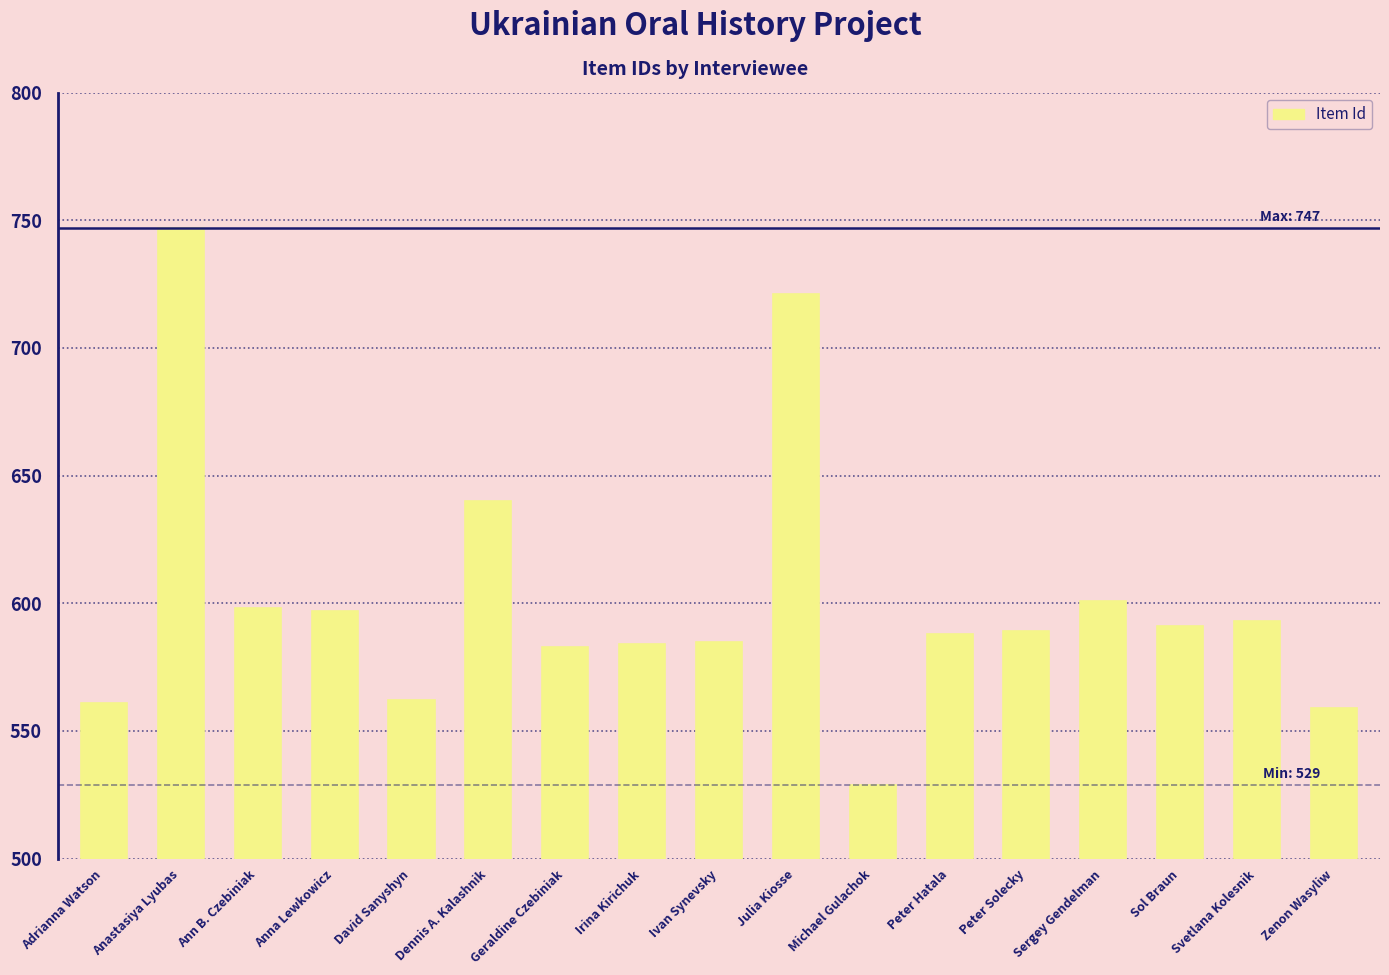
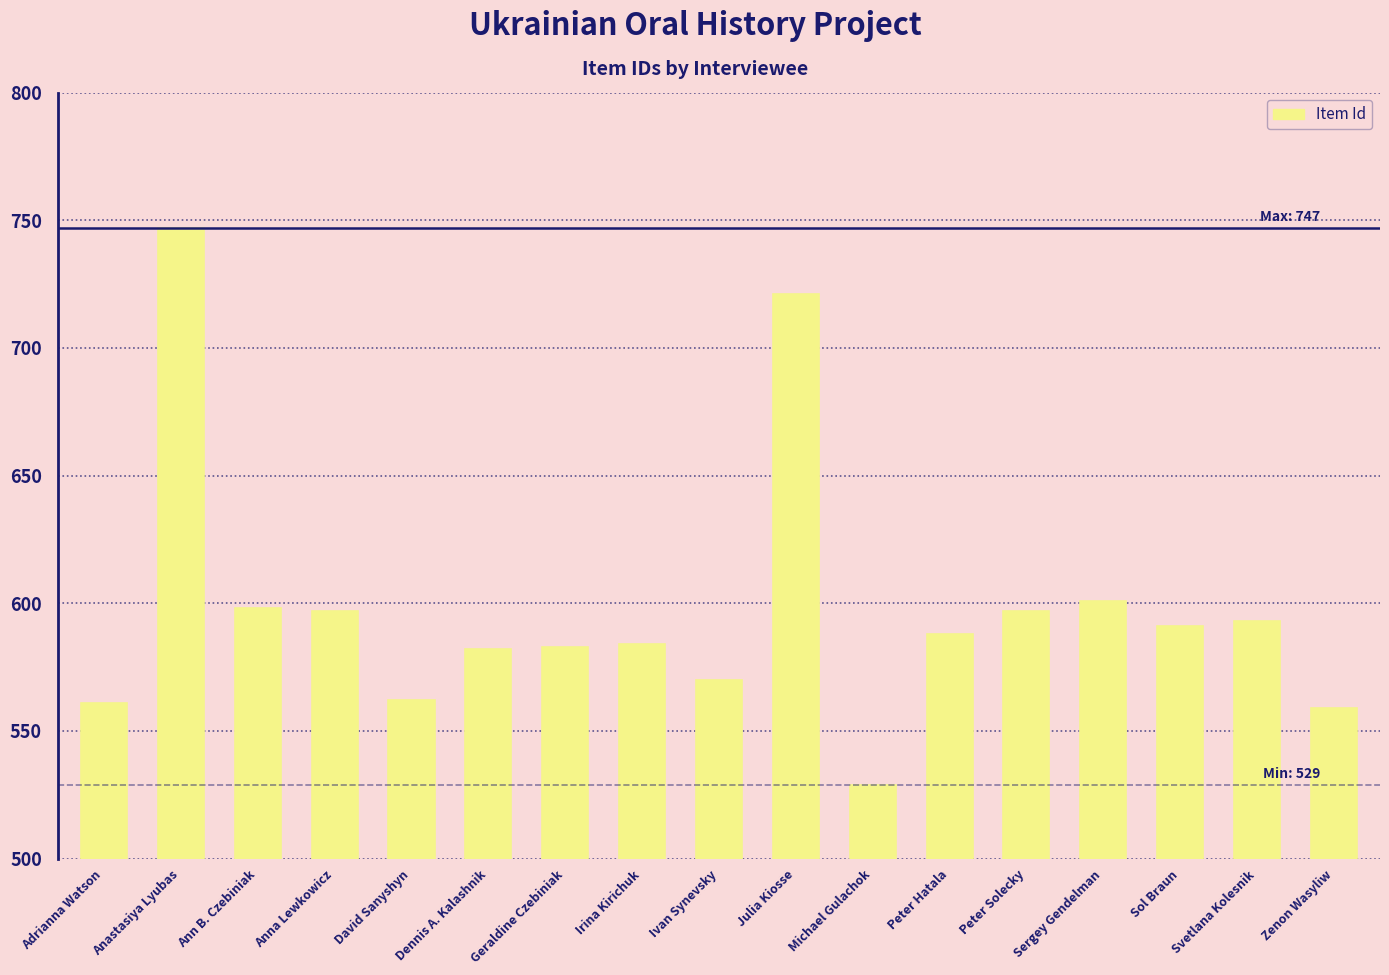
  {
    "Adrianna Watson": 561,
    "Anastasiya Lyubas": 747,
    "Ann B. Czebiniak": 598,
    "Anna Lewkowicz": 597,
    "David Sanyshyn": 562,
-   "Dennis A. Kalashnik": 640,
+   "Dennis A. Kalashnik": 582,
    "Geraldine Czebiniak": 583,
    "Irina Kirichuk": 584,
-   "Ivan Synevsky": 585,
+   "Ivan Synevsky": 570,
    "Julia Kiosse": 721,
    "Michael Gulachok": 529,
    "Peter Hatala": 588,
-   "Peter Solecky": 589,
+   "Peter Solecky": 597,
    "Sergey Gendelman": 601,
    "Sol Braun": 591,
    "Svetlana Kolesnik": 593,
    "Zenon Wasyliw": 559
  }
